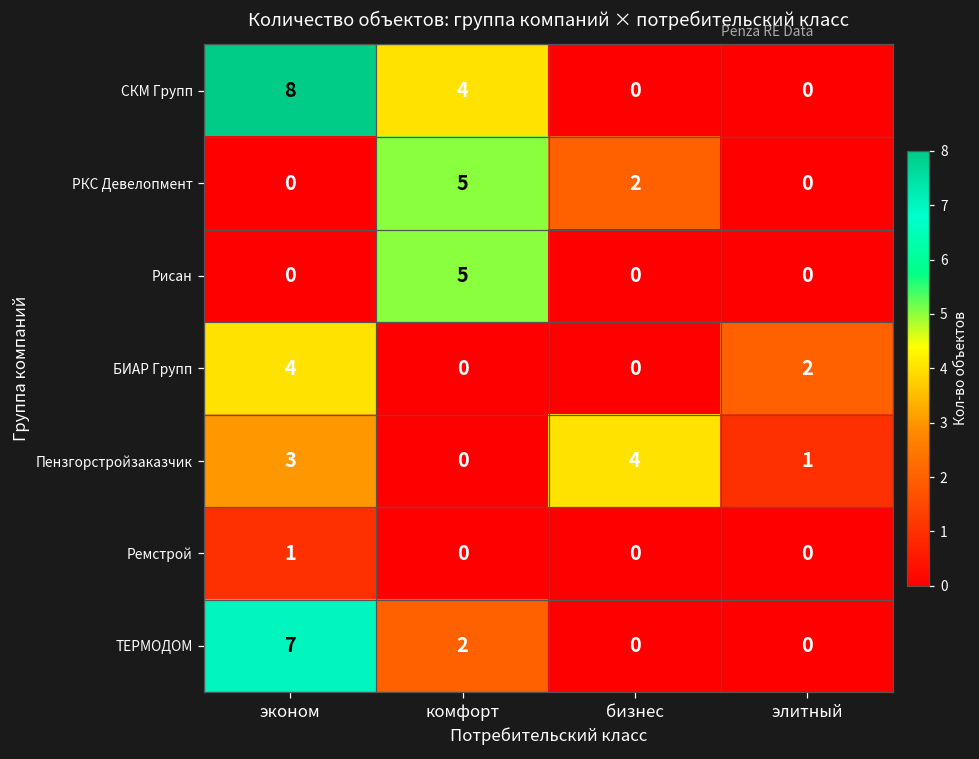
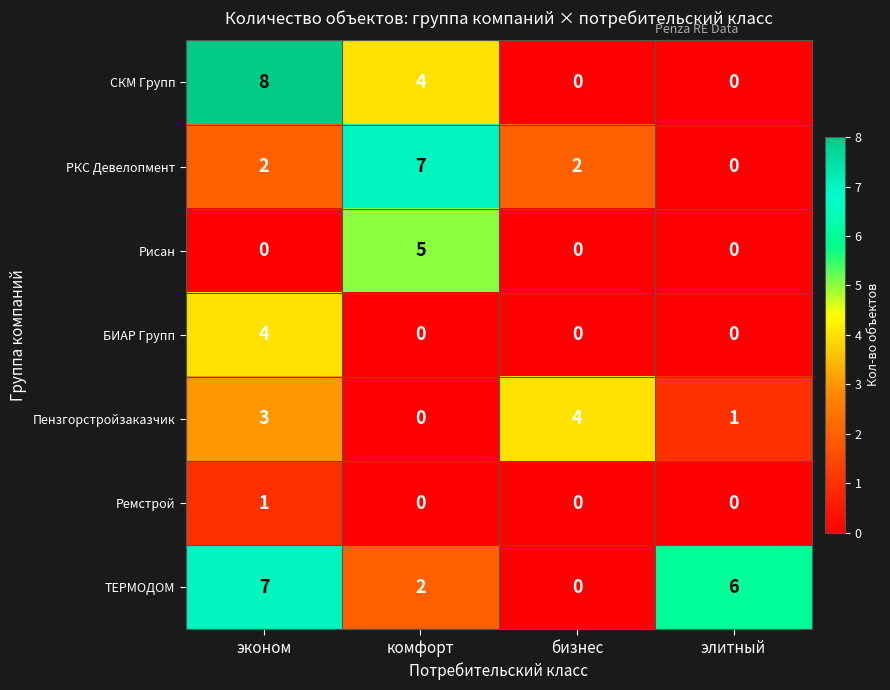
  {
    "СКМ Групп": {
      "эконом": 8,
      "комфорт": 4,
      "бизнес": 0,
      "элитный": 0
    },
    "РКС Девелопмент": {
-     "эконом": 0,
-     "комфорт": 5,
+     "эконом": 2,
+     "комфорт": 7,
      "бизнес": 2,
      "элитный": 0
    },
    "Рисан": {
      "эконом": 0,
      "комфорт": 5,
      "бизнес": 0,
      "элитный": 0
    },
    "БИАР Групп": {
      "эконом": 4,
      "комфорт": 0,
      "бизнес": 0,
-     "элитный": 2
+     "элитный": 0
    },
    "Пензгорстройзаказчик": {
      "эконом": 3,
      "комфорт": 0,
      "бизнес": 4,
      "элитный": 1
    },
    "Ремстрой": {
      "эконом": 1,
      "комфорт": 0,
      "бизнес": 0,
      "элитный": 0
    },
    "ТЕРМОДОМ": {
      "эконом": 7,
      "комфорт": 2,
      "бизнес": 0,
-     "элитный": 0
+     "элитный": 6
    }
  }
